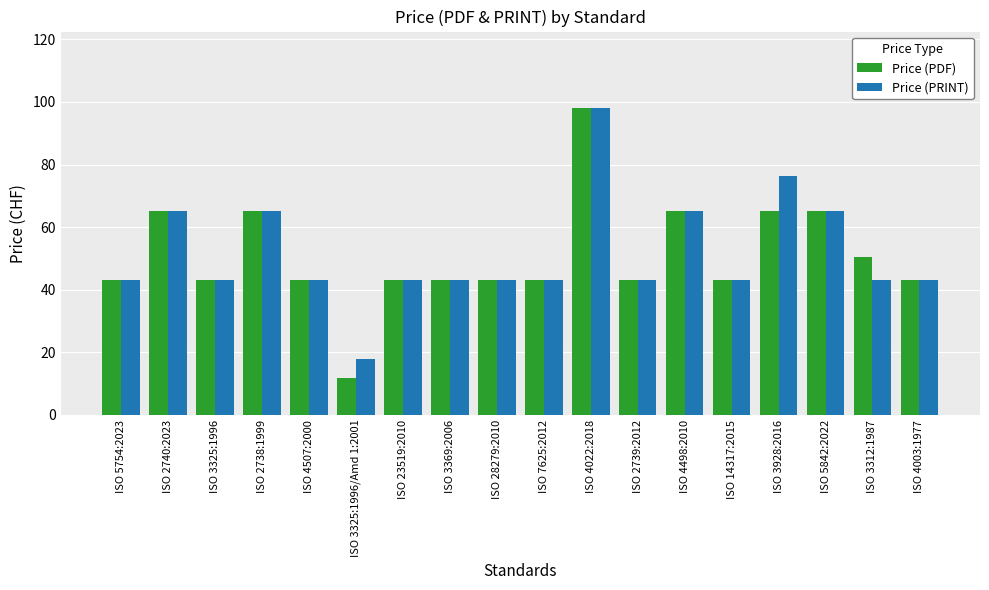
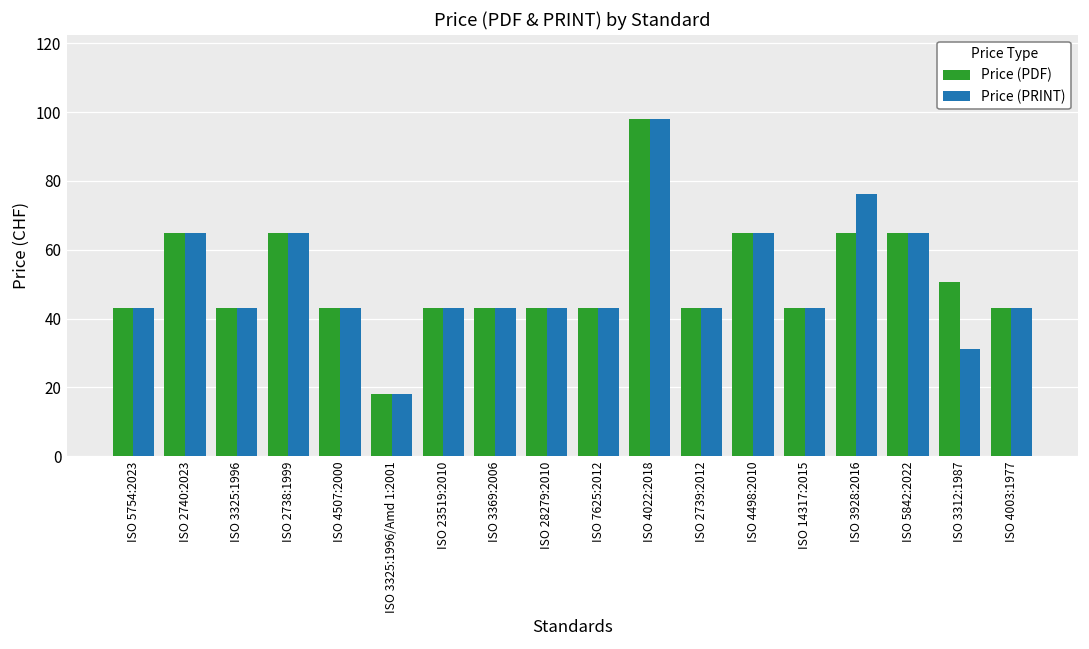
  {
    "Price (PDF)": {
      "ISO 5754:2023": 43,
      "ISO 2740:2023": 65,
      "ISO 3325:1996": 43,
      "ISO 2738:1999": 65,
      "ISO 4507:2000": 43,
-     "ISO 3325:1996/Amd 1:2001": 12,
+     "ISO 3325:1996/Amd 1:2001": 18,
      "ISO 23519:2010": 43,
      "ISO 3369:2006": 43,
      "ISO 28279:2010": 43,
      "ISO 7625:2012": 43,
      "ISO 4022:2018": 98,
      "ISO 2739:2012": 43,
      "ISO 4498:2010": 65,
      "ISO 14317:2015": 43,
      "ISO 3928:2016": 65,
      "ISO 5842:2022": 65,
      "ISO 3312:1987": 51,
      "ISO 4003:1977": 43
    },
    "Price (PRINT)": {
      "ISO 5754:2023": 43,
      "ISO 2740:2023": 65,
      "ISO 3325:1996": 43,
      "ISO 2738:1999": 65,
      "ISO 4507:2000": 43,
      "ISO 3325:1996/Amd 1:2001": 18,
      "ISO 23519:2010": 43,
      "ISO 3369:2006": 43,
      "ISO 28279:2010": 43,
      "ISO 7625:2012": 43,
      "ISO 4022:2018": 98,
      "ISO 2739:2012": 43,
      "ISO 4498:2010": 65,
      "ISO 14317:2015": 43,
      "ISO 3928:2016": 76,
      "ISO 5842:2022": 65,
-     "ISO 3312:1987": 43,
+     "ISO 3312:1987": 31,
      "ISO 4003:1977": 43
    }
  }
